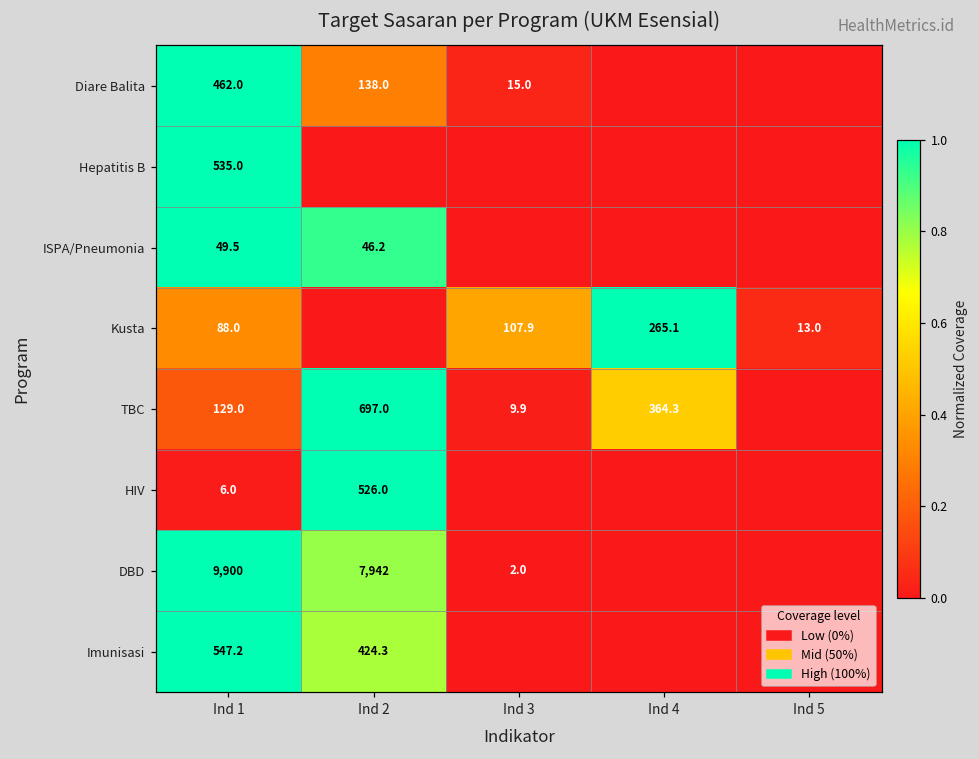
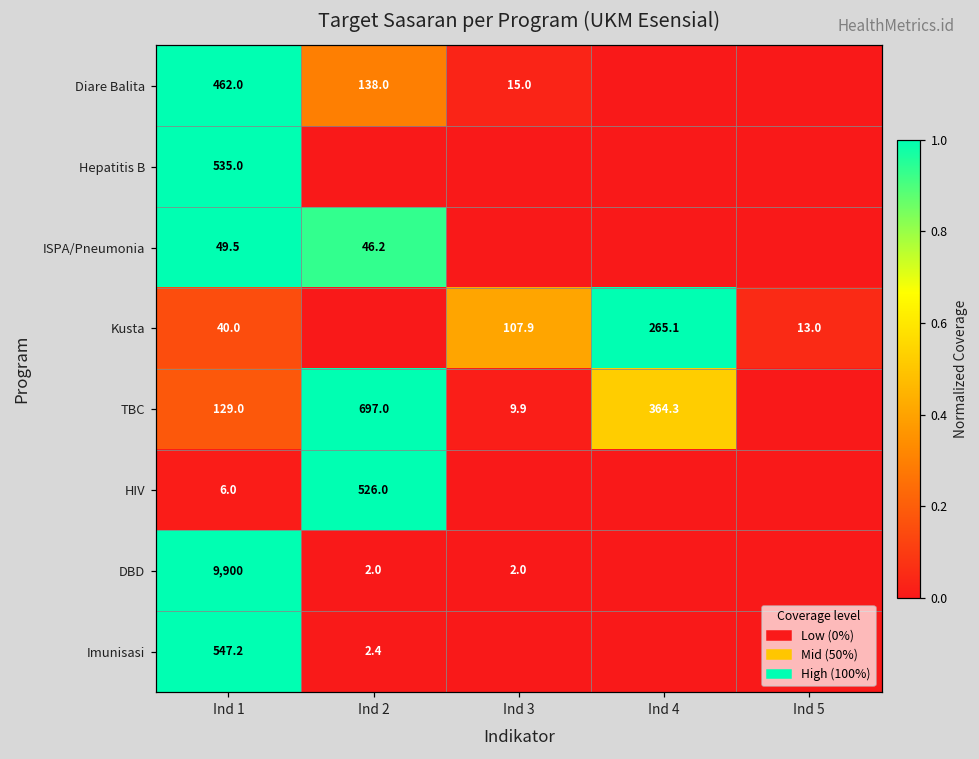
  {
    "Diare Balita": {
      "Ind 1": "462.0",
      "Ind 2": "138.0",
      "Ind 3": "15.0"
    },
    "Hepatitis B": {
      "Ind 1": "535.0"
    },
    "ISPA/Pneumonia": {
      "Ind 1": "49.5",
      "Ind 2": "46.2"
    },
    "Kusta": {
-     "Ind 1": "88.0",
+     "Ind 1": "40.0",
      "Ind 3": "107.9",
      "Ind 4": "265.1",
      "Ind 5": "13.0"
    },
    "TBC": {
      "Ind 1": "129.0",
      "Ind 2": "697.0",
      "Ind 3": "9.9",
      "Ind 4": "364.3"
    },
    "HIV": {
      "Ind 1": "6.0",
      "Ind 2": "526.0"
    },
    "DBD": {
      "Ind 1": "9,900",
-     "Ind 2": "7,942",
+     "Ind 2": "2.0",
      "Ind 3": "2.0"
    },
    "Imunisasi": {
      "Ind 1": "547.2",
-     "Ind 2": "424.3"
+     "Ind 2": "2.4"
    }
  }
